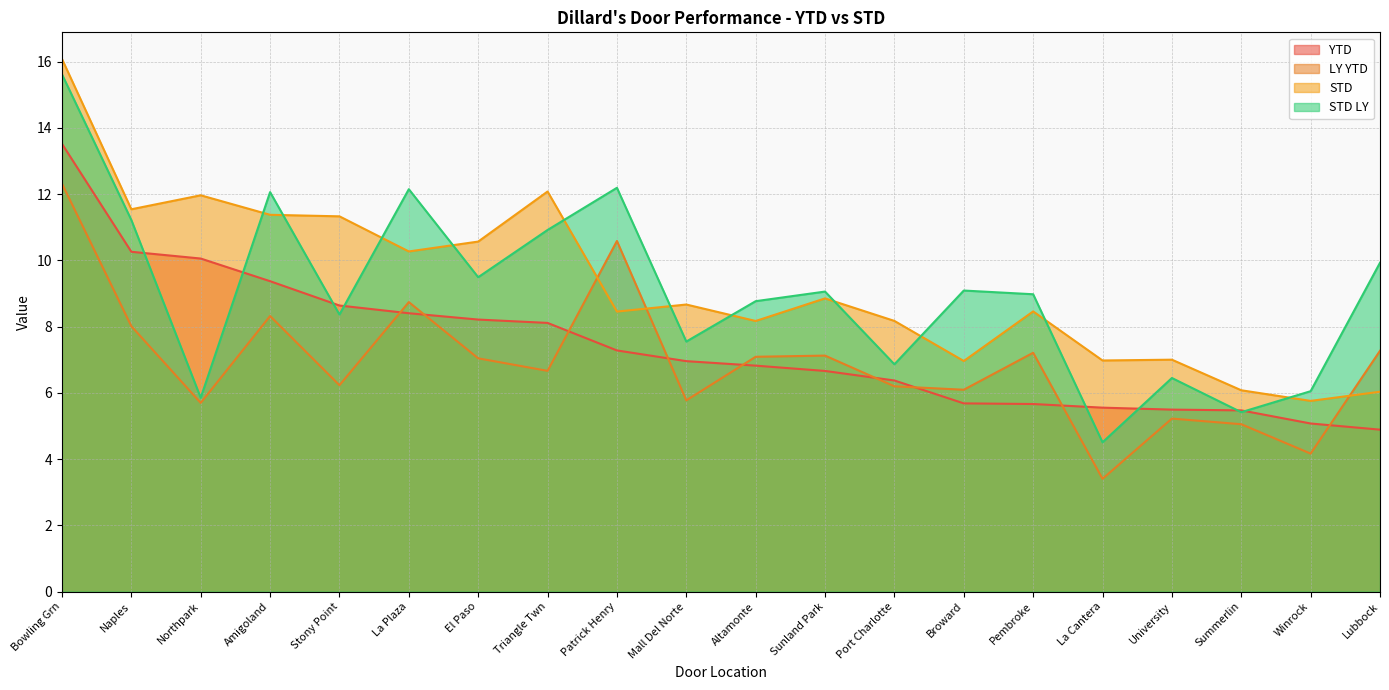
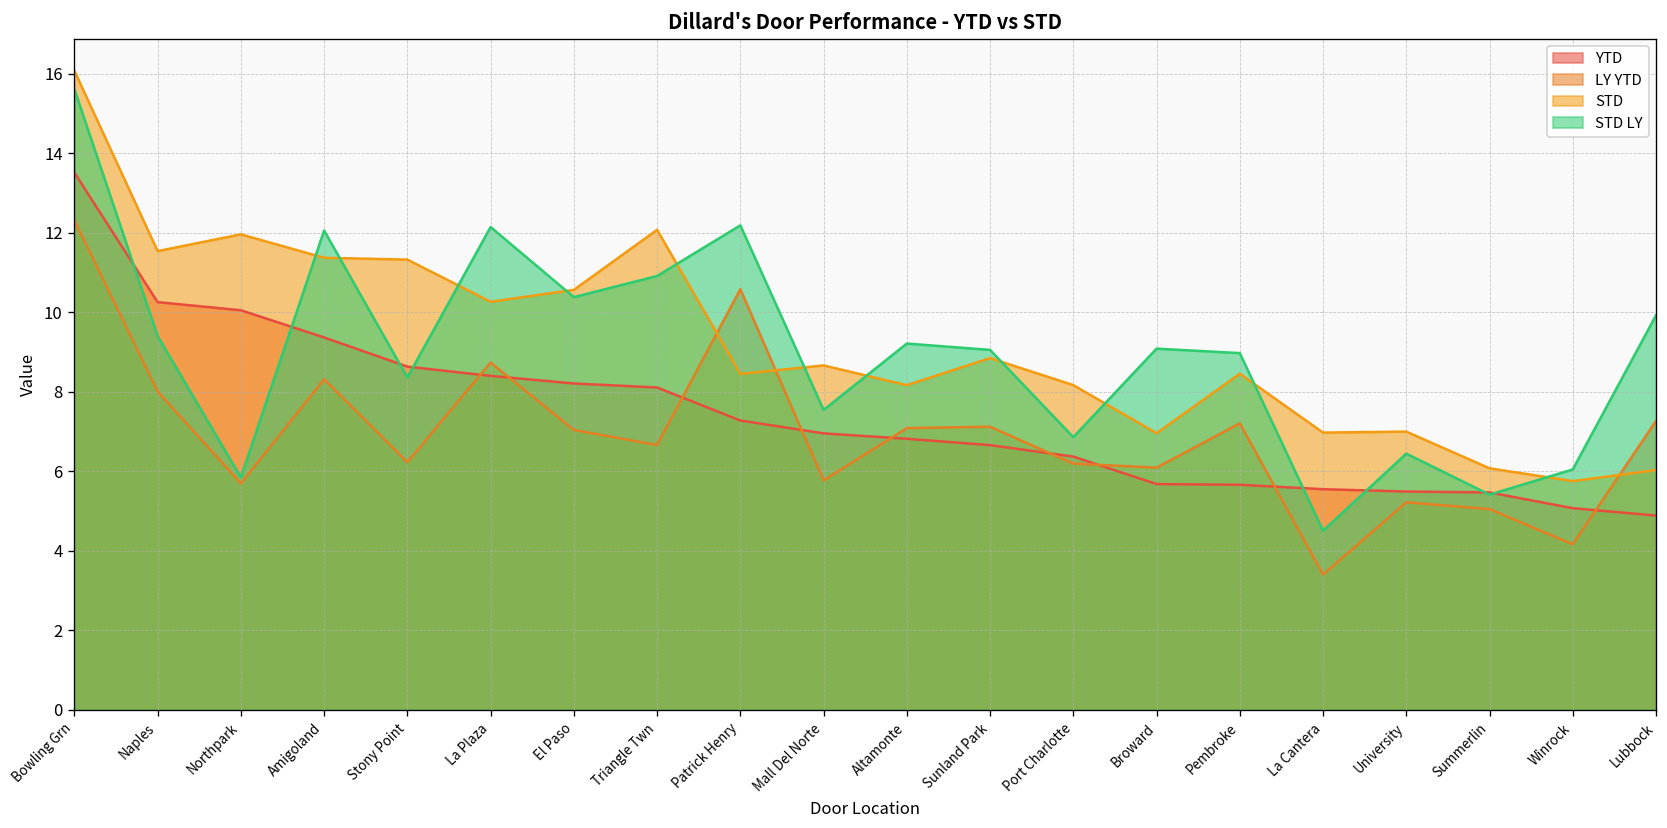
  {
    "STD LY": {
      "Bowling Grn": 15.6,
-     "Naples": 11.2,
+     "Naples": 9.4,
      "Northpark": 5.9,
      "Amigoland": 12.1,
      "Stony Point": 8.4,
      "La Plaza": 12.1,
-     "El Paso": 9.5,
+     "El Paso": 10.4,
      "Triangle Twn": 10.9,
      "Patrick Henry": 12.2,
      "Mall Del Norte": 7.5,
-     "Altamonte": 8.8,
+     "Altamonte": 9.2,
      "Sunland Park": 9.1,
      "Port Charlotte": 6.9,
      "Broward": 9.1,
      "Pembroke": 9.0,
      "La Cantera": 4.5,
      "University": 6.4,
      "Winrock": 6.0,
      "Lubbock": 9.9
    }
  }
